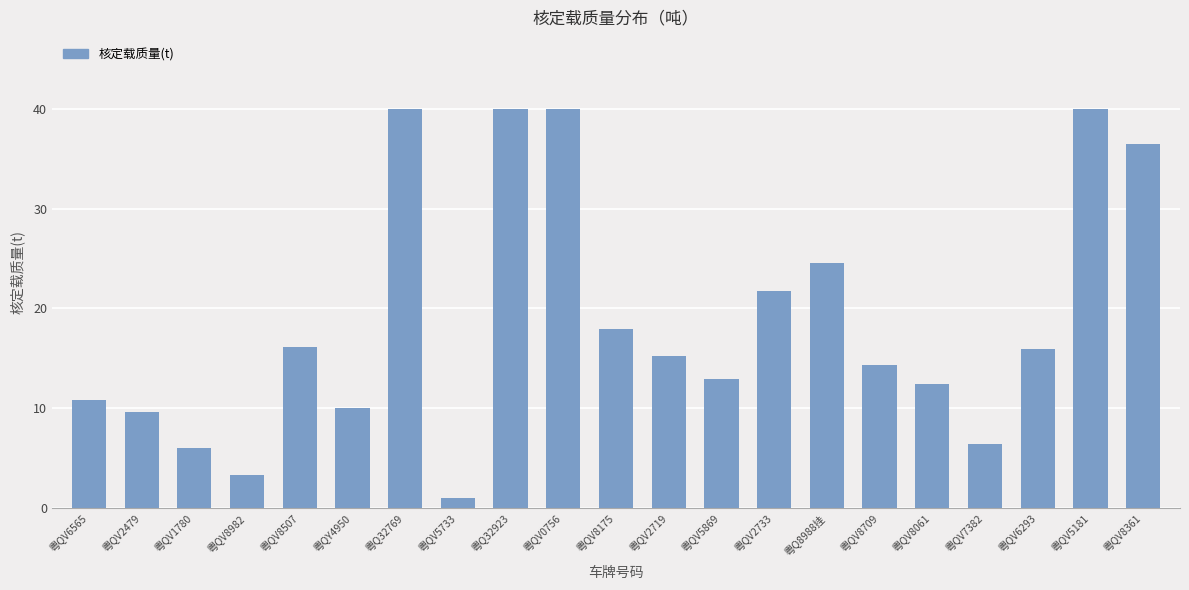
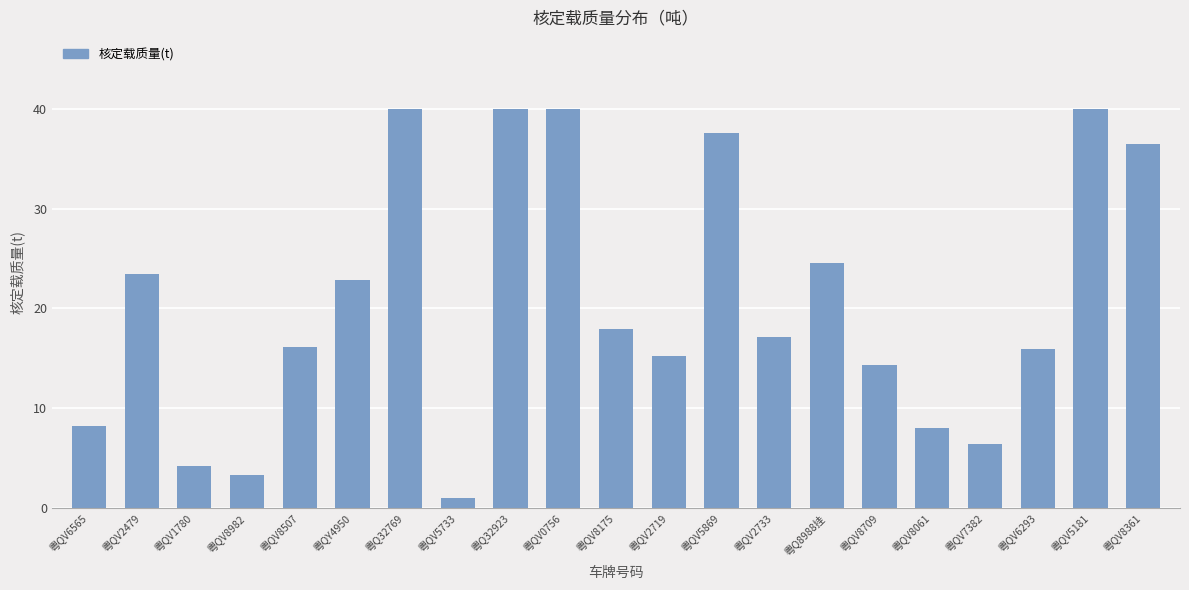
  {
-   "粤QV6565": 11,
-   "粤QV2479": 10,
-   "粤QV1780": 6,
+   "粤QV6565": 8,
+   "粤QV2479": 24,
+   "粤QV1780": 4,
    "粤QV8982": 3,
    "粤QV8507": 16,
-   "粤QY4950": 10,
+   "粤QY4950": 23,
    "粤Q32769": 40,
    "粤QV5733": 1,
    "粤Q32923": 40,
    "粤QV0756": 40,
    "粤QV8175": 18,
    "粤QV2719": 15,
-   "粤QV5869": 13,
-   "粤QV2733": 22,
+   "粤QV5869": 38,
+   "粤QV2733": 17,
    "粤Q8988挂": 25,
    "粤QV8709": 14,
-   "粤QV8061": 12,
+   "粤QV8061": 8,
    "粤QV7382": 6,
    "粤QV6293": 16,
    "粤QV5181": 40,
    "粤QV8361": 37
  }
